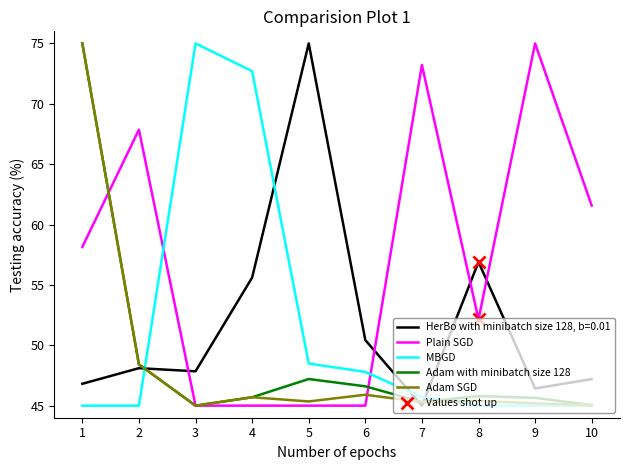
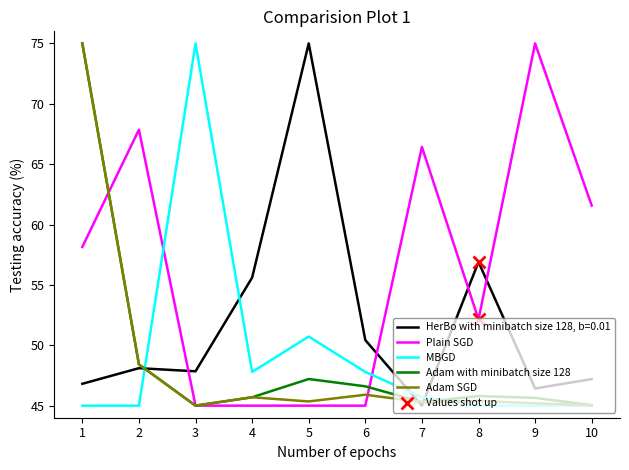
  {
    "HerBo with minibatch size 128, b=0.01": {
      "1": 46.8,
      "2": 48.1,
      "3": 47.8,
      "4": 55.6,
      "5": 75.0,
      "6": 50.4
    },
    "Plain SGD": {
      "1": 58.1,
      "2": 67.9,
      "4": 45.0,
      "5": 45.0,
      "6": 45.0,
-     "7": 73.2,
+     "7": 66.4,
      "9": 75.0,
      "10": 61.6
    },
    "MBGD": {
      "1": 45.0,
      "2": 45.0,
      "3": 75.0,
-     "4": 72.7,
-     "5": 48.5,
+     "4": 47.8,
+     "5": 50.7,
      "6": 47.8
    },
    "Adam with minibatch size 128": {
      "5": 47.2,
      "6": 46.6
    },
    "Adam SGD": {
      "5": 45.3,
      "6": 45.9
    }
  }
